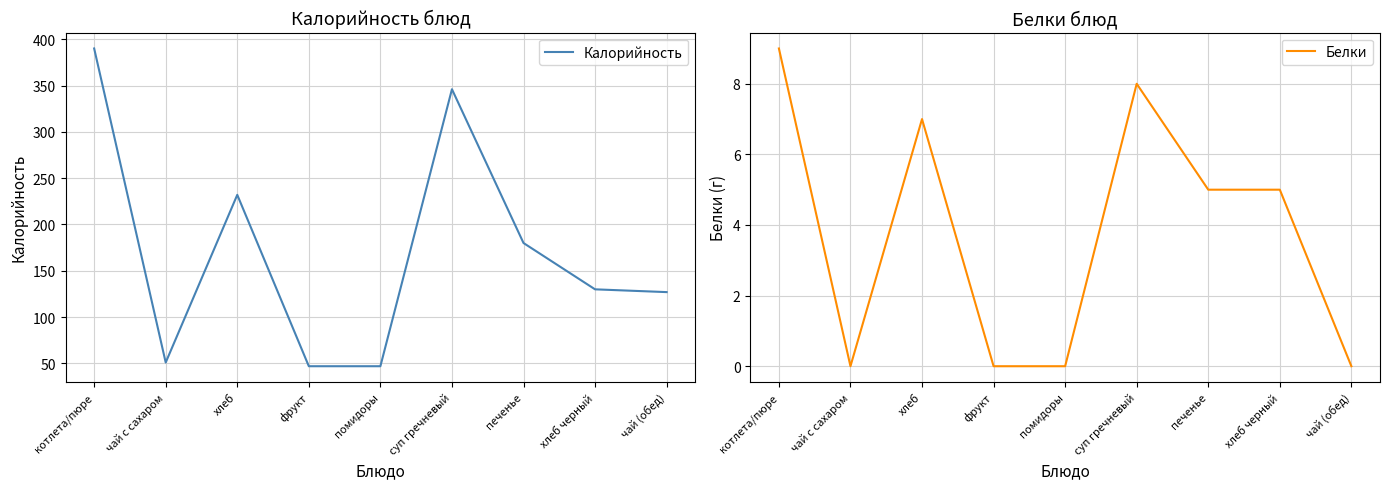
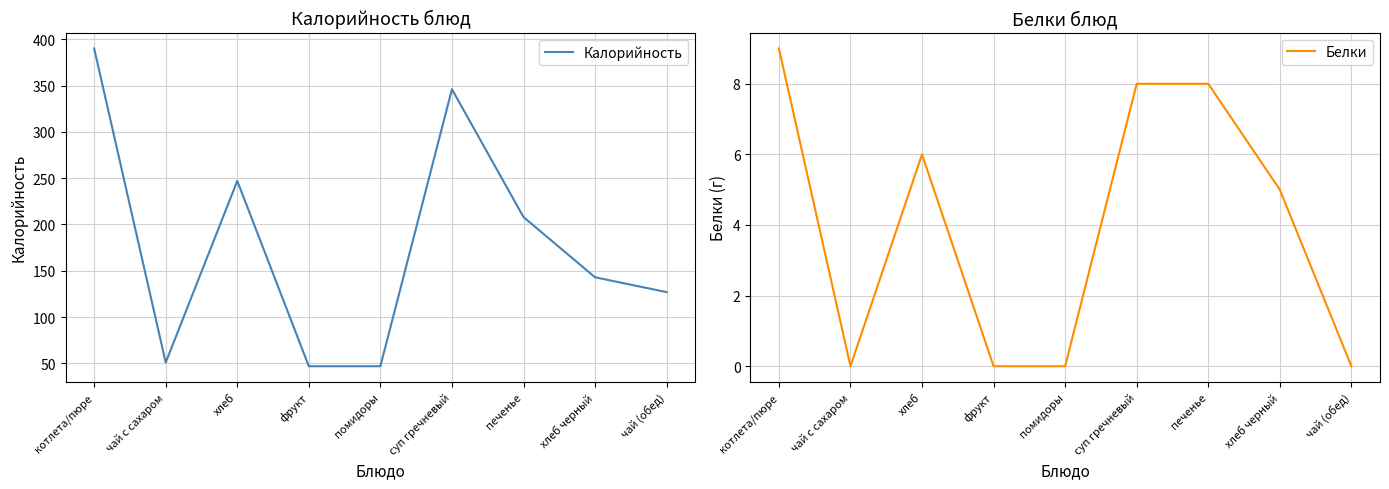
  {
    "Калорийность блюд": {
      "котлета/пюре": 390,
      "чай с сахаром": 50,
-     "хлеб": 230,
+     "хлеб": 250,
      "фрукт": 50,
      "помидоры": 50,
      "суп гречневый": 350,
-     "печенье": 180,
-     "хлеб черный": 130,
+     "печенье": 210,
+     "хлеб черный": 140,
      "чай (обед)": 130
    },
    "Белки блюд": {
      "котлета/пюре": 9,
      "чай с сахаром": 0,
-     "хлеб": 7,
+     "хлеб": 6,
      "фрукт": 0,
      "помидоры": 0,
      "суп гречневый": 8,
-     "печенье": 5,
+     "печенье": 8,
      "хлеб черный": 5,
      "чай (обед)": 0
    }
  }
